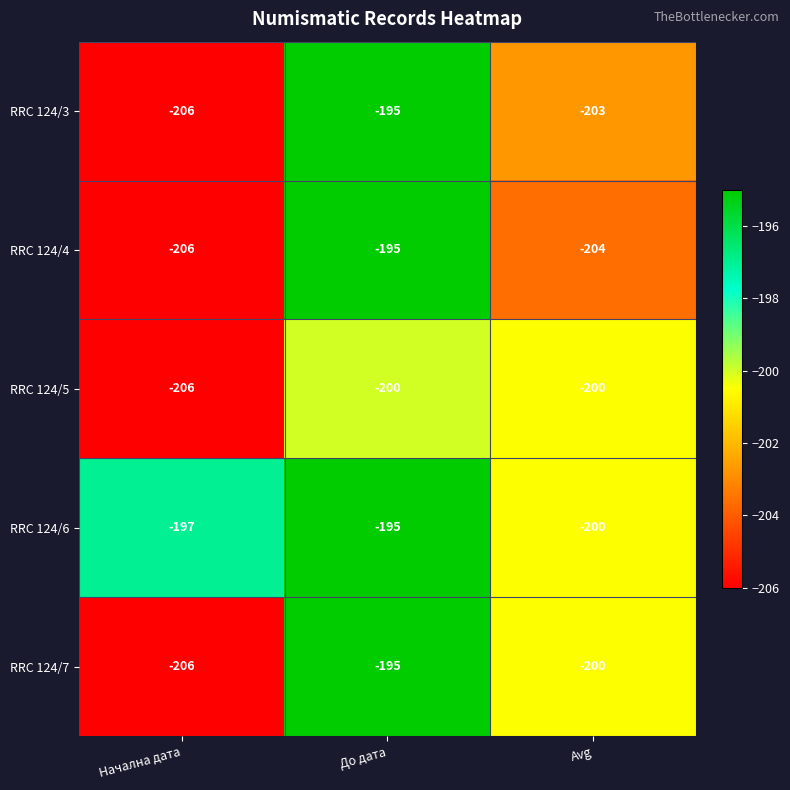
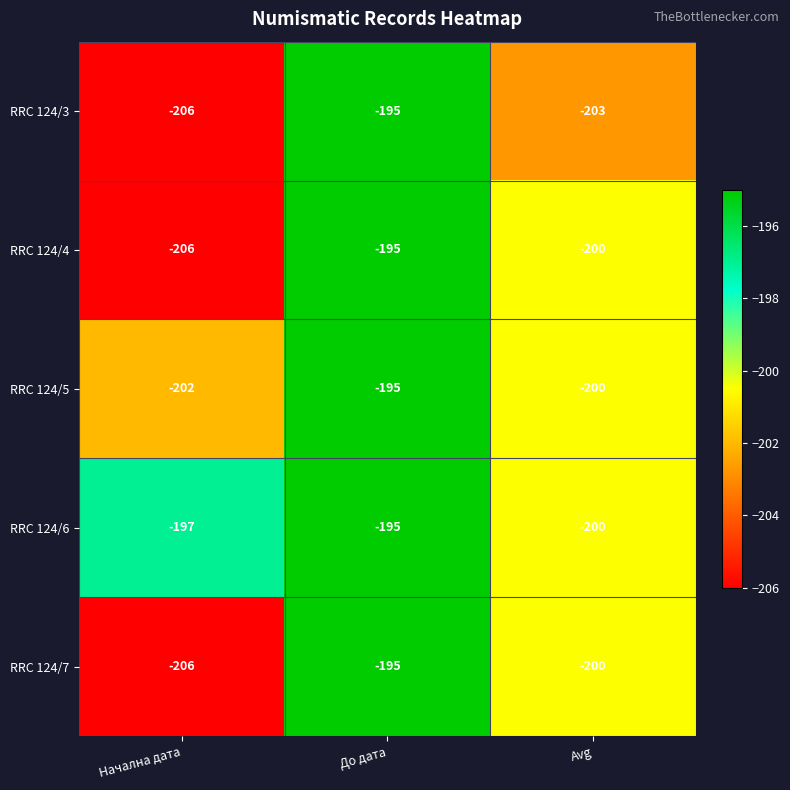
  {
    "RRC 124/3": {
      "Начална дата": -206,
      "До дата": -195,
      "Avg": -203
    },
    "RRC 124/4": {
      "Начална дата": -206,
      "До дата": -195,
-     "Avg": -204
+     "Avg": -200
    },
    "RRC 124/5": {
-     "Начална дата": -206,
-     "До дата": -200,
+     "Начална дата": -202,
+     "До дата": -195,
      "Avg": -200
    },
    "RRC 124/6": {
      "Начална дата": -197,
      "До дата": -195,
      "Avg": -200
    },
    "RRC 124/7": {
      "Начална дата": -206,
      "До дата": -195,
      "Avg": -200
    }
  }
